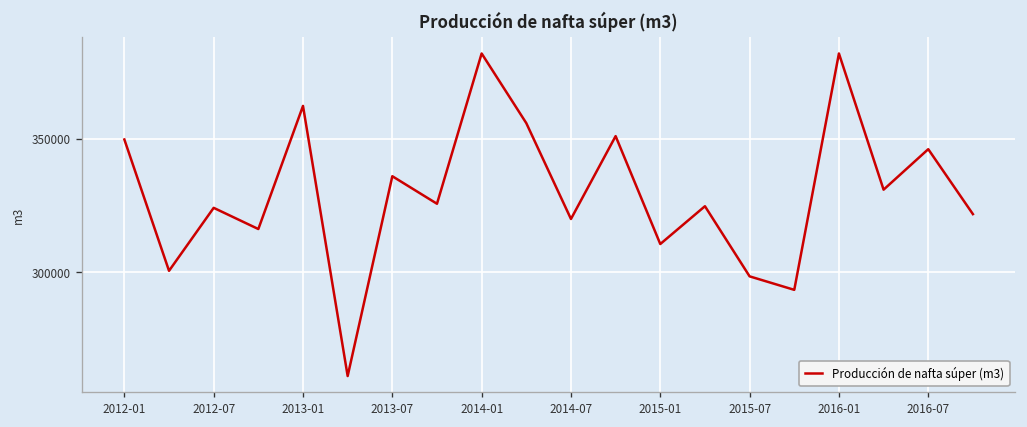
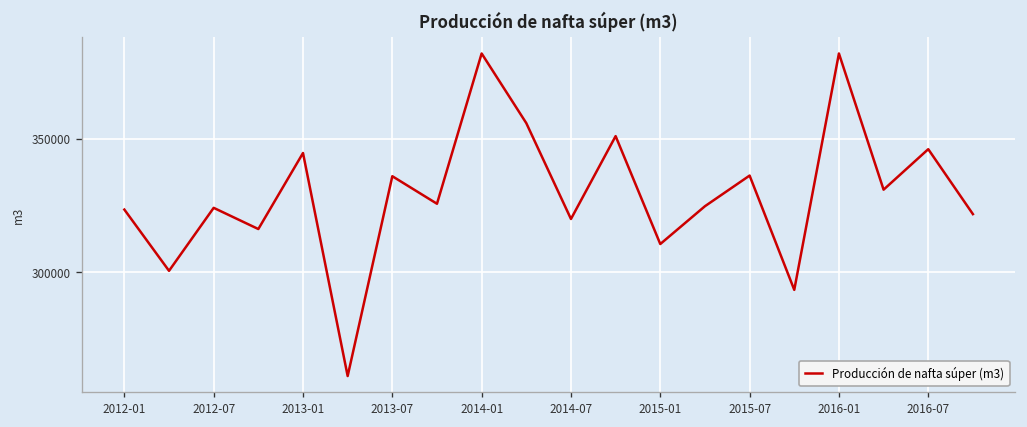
  {
-   "2012-01": 350000,
+   "2012-01": 323000,
    "2012-07": 324000,
-   "2013-01": 362000,
+   "2013-01": 345000,
    "2013-07": 336000,
    "2014-01": 382000,
    "2014-07": 320000,
    "2015-01": 311000,
-   "2015-07": 298000,
+   "2015-07": 336000,
    "2016-01": 382000,
    "2016-07": 346000
  }
